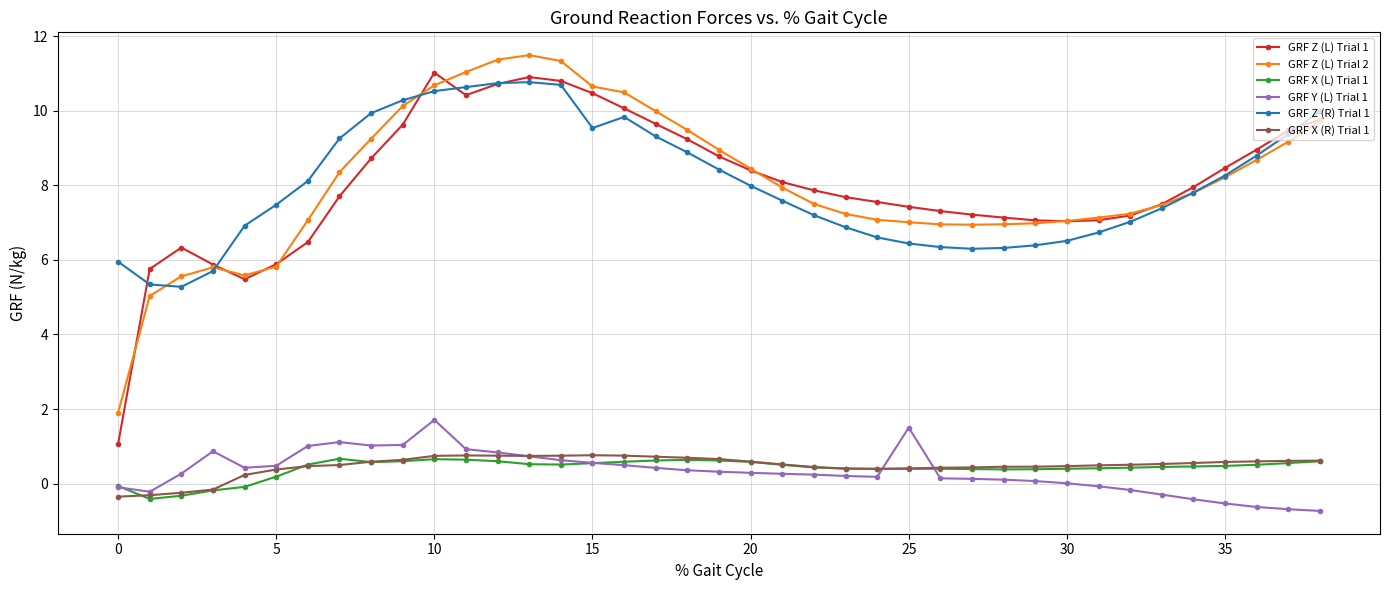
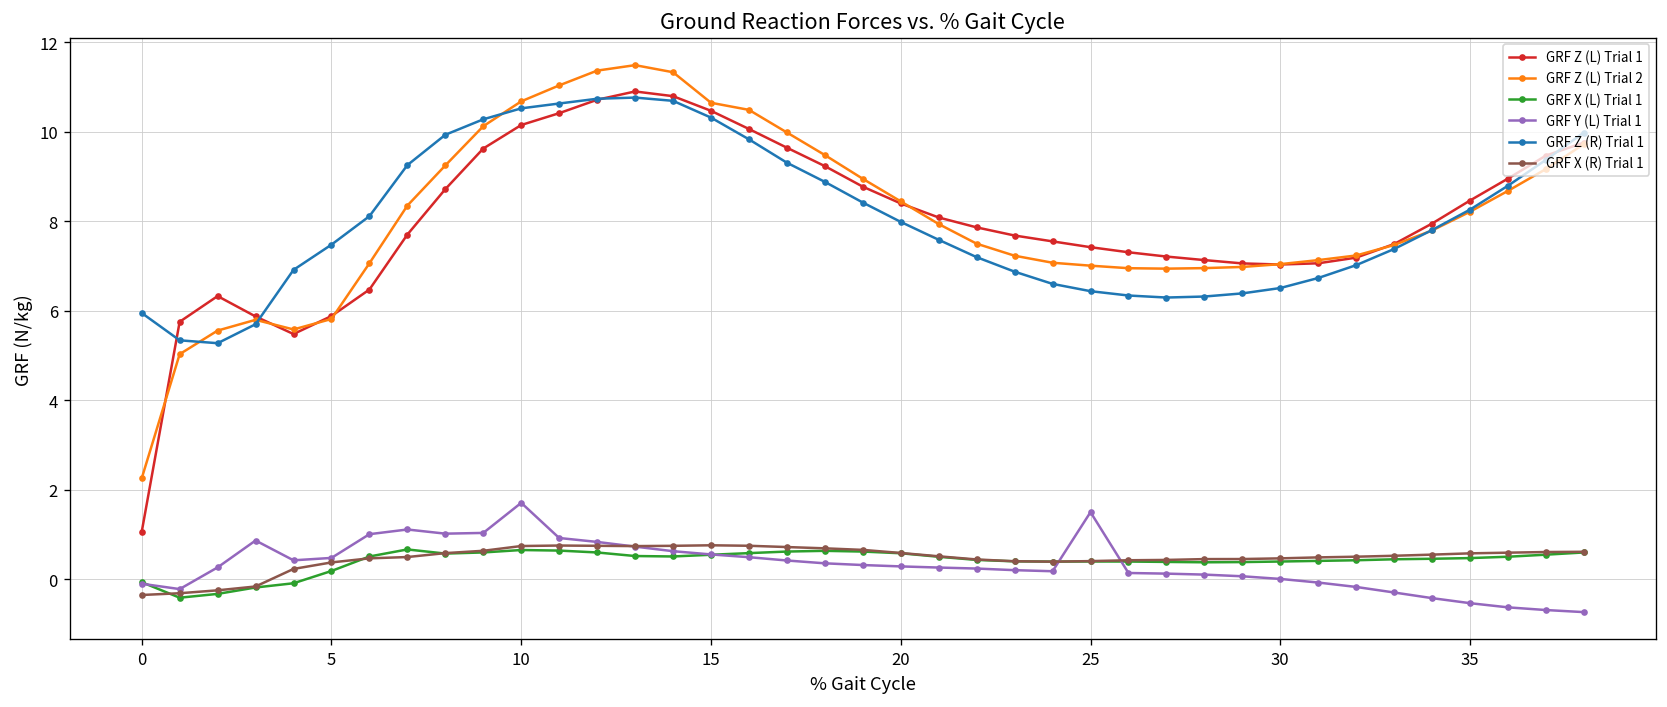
  {
    "GRF Z (L) Trial 1": {
      "0": 1.1,
-     "10": 11.0,
+     "10": 10.2,
      "15": 10.5,
      "25": 7.4,
      "35": 8.5
    },
    "GRF Z (L) Trial 2": {
-     "0": 1.9,
+     "0": 2.3,
      "10": 10.7,
      "15": 10.7,
      "25": 7.0
    },
    "GRF X (L) Trial 1": {
      "5": 0.2,
      "10": 0.7,
      "30": 0.4,
      "35": 0.5
    },
    "GRF Y (L) Trial 1": {
      "5": 0.5,
      "10": 1.7,
      "20": 0.3,
      "25": 1.5,
      "30": 0.0,
      "35": -0.5
    },
    "GRF Z (R) Trial 1": {
      "0": 6.0,
      "5": 7.5,
      "10": 10.5,
-     "15": 9.5,
+     "15": 10.3,
      "20": 8.0,
      "25": 6.4,
      "30": 6.5
    },
    "GRF X (R) Trial 1": {
      "0": -0.4,
      "5": 0.4,
      "10": 0.7,
      "15": 0.8,
      "30": 0.5,
      "35": 0.6
    }
  }
